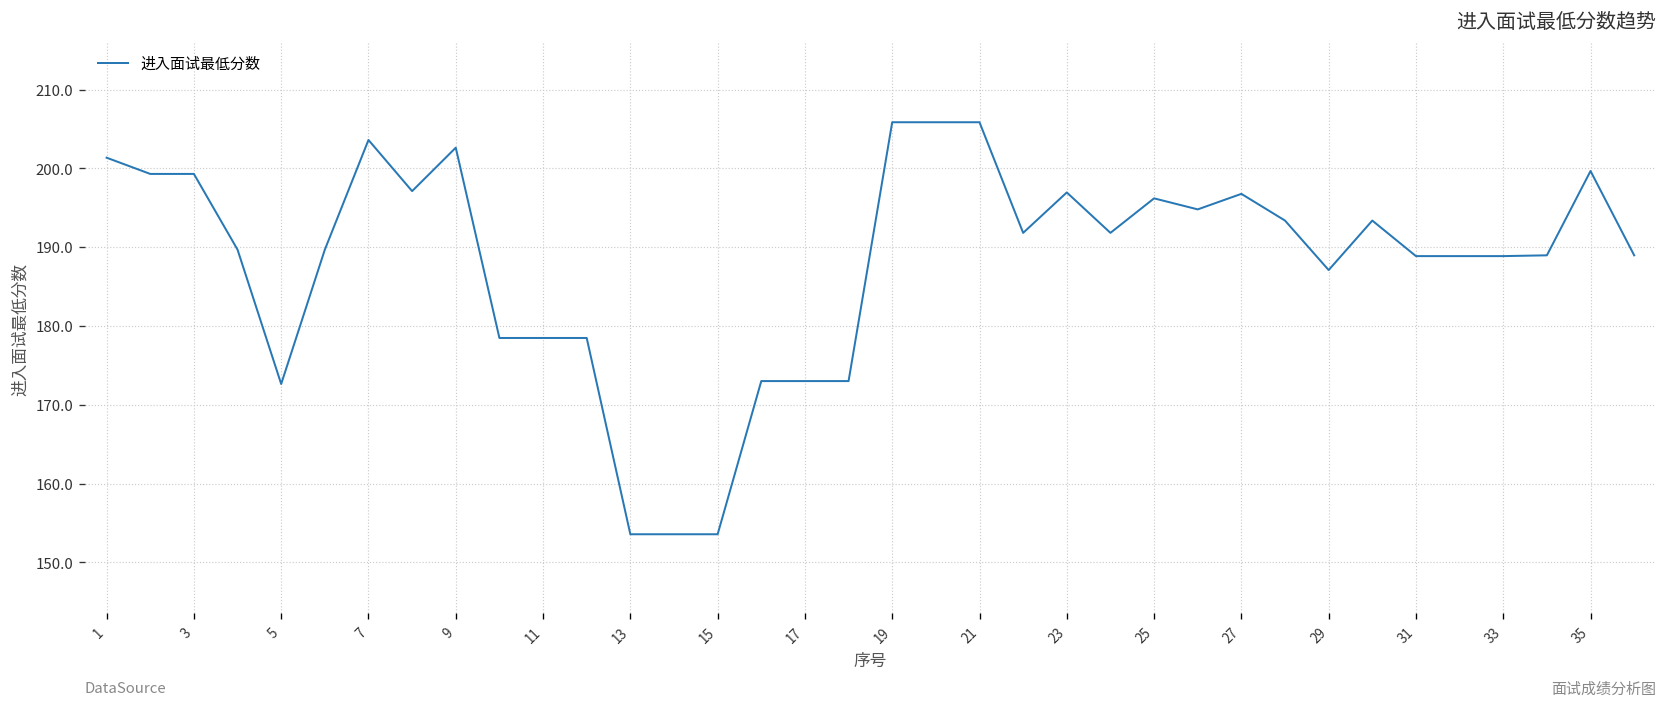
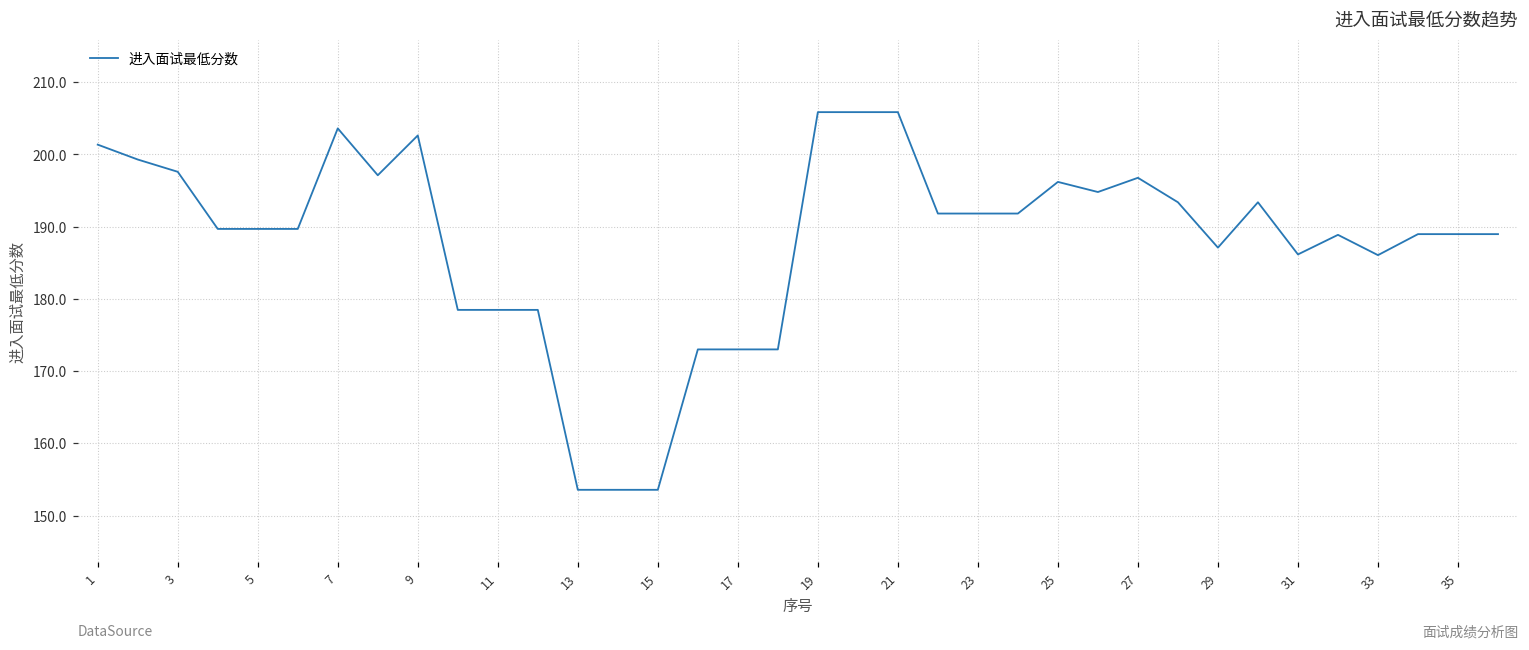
  {
    "1": 201,
-   "3": 199,
-   "5": 173,
+   "3": 198,
+   "5": 190,
    "7": 204,
    "9": 203,
    "11": 178,
    "13": 154,
    "15": 154,
    "17": 173,
    "19": 206,
    "21": 206,
-   "23": 197,
+   "23": 192,
    "25": 196,
    "27": 197,
    "29": 187,
-   "31": 189,
-   "33": 189,
-   "35": 200
+   "31": 186,
+   "33": 186,
+   "35": 189
  }
